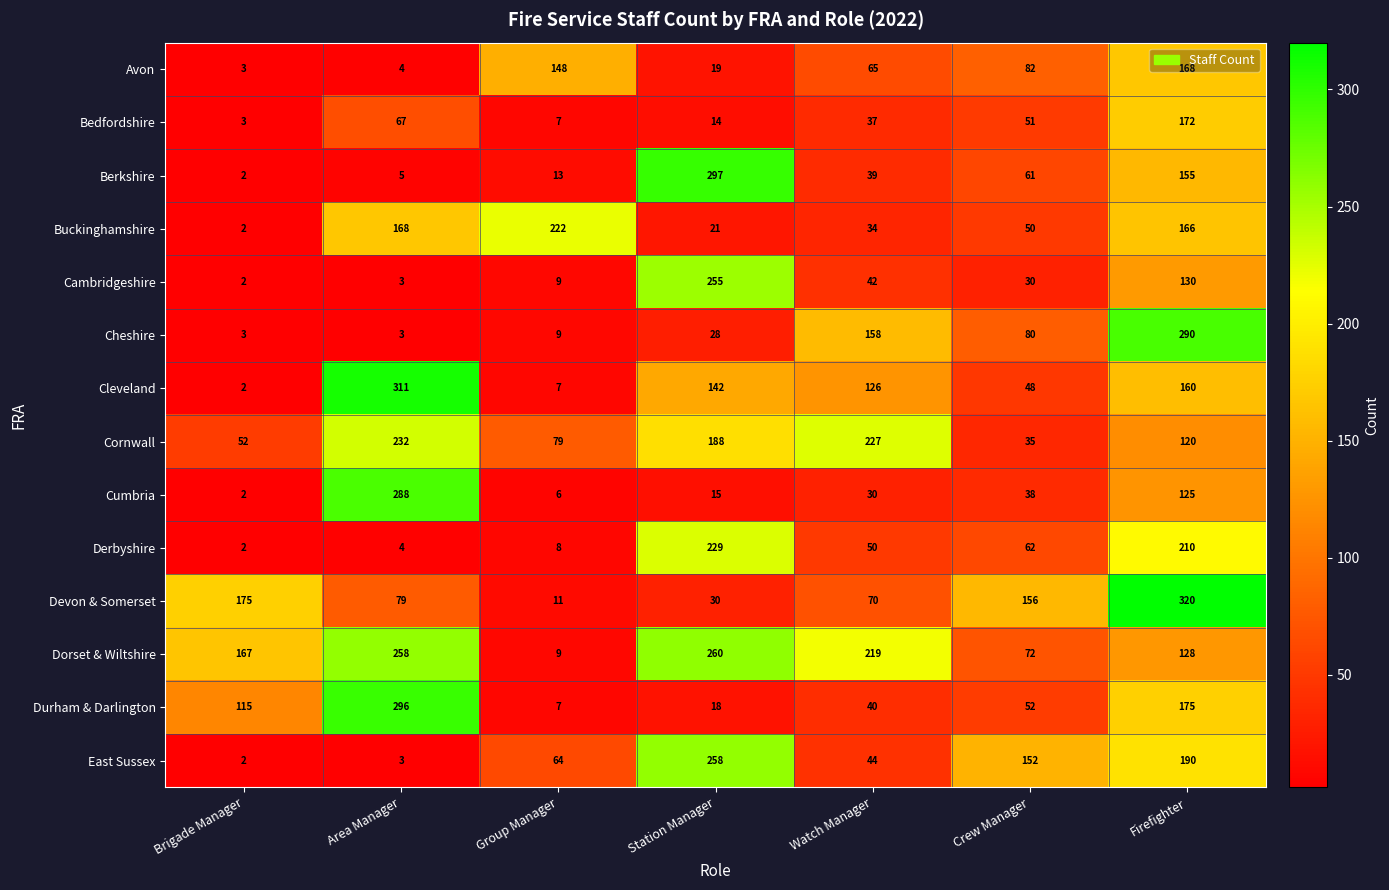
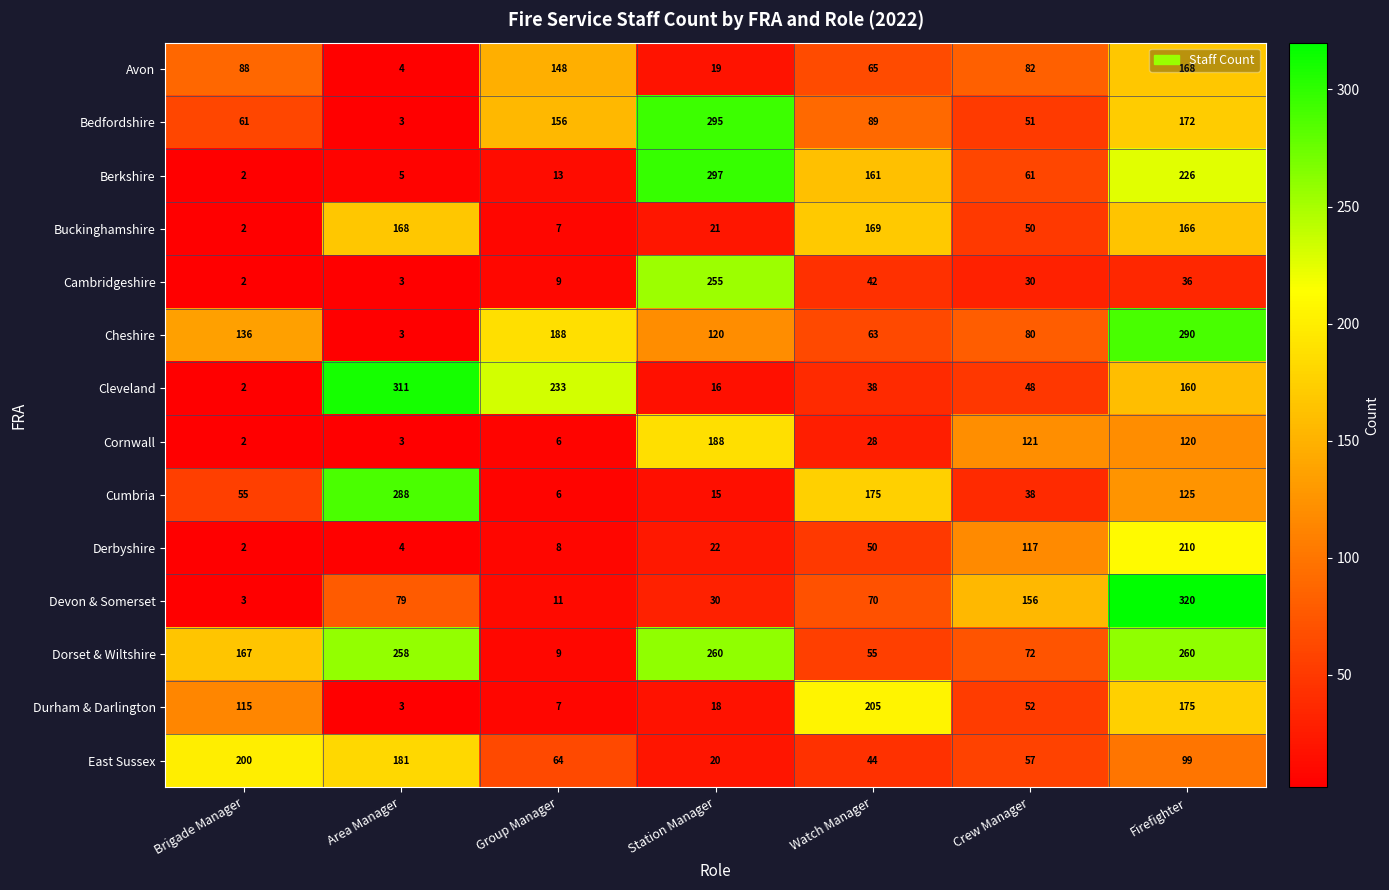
  {
    "Avon": {
-     "Brigade Manager": 3,
+     "Brigade Manager": 88,
      "Area Manager": 4,
      "Group Manager": 148,
      "Station Manager": 19,
      "Watch Manager": 65,
      "Crew Manager": 82
    },
    "Bedfordshire": {
-     "Brigade Manager": 3,
-     "Area Manager": 67,
-     "Group Manager": 7,
-     "Station Manager": 14,
-     "Watch Manager": 37,
+     "Brigade Manager": 61,
+     "Area Manager": 3,
+     "Group Manager": 156,
+     "Station Manager": 295,
+     "Watch Manager": 89,
      "Crew Manager": 51,
      "Firefighter": 172
    },
    "Berkshire": {
      "Brigade Manager": 2,
      "Area Manager": 5,
      "Group Manager": 13,
      "Station Manager": 297,
-     "Watch Manager": 39,
+     "Watch Manager": 161,
      "Crew Manager": 61,
-     "Firefighter": 155
+     "Firefighter": 226
    },
    "Buckinghamshire": {
      "Brigade Manager": 2,
      "Area Manager": 168,
-     "Group Manager": 222,
+     "Group Manager": 7,
      "Station Manager": 21,
-     "Watch Manager": 34,
+     "Watch Manager": 169,
      "Crew Manager": 50,
      "Firefighter": 166
    },
    "Cambridgeshire": {
      "Brigade Manager": 2,
      "Area Manager": 3,
      "Group Manager": 9,
      "Station Manager": 255,
      "Watch Manager": 42,
      "Crew Manager": 30,
-     "Firefighter": 130
+     "Firefighter": 36
    },
    "Cheshire": {
-     "Brigade Manager": 3,
+     "Brigade Manager": 136,
      "Area Manager": 3,
-     "Group Manager": 9,
-     "Station Manager": 28,
-     "Watch Manager": 158,
+     "Group Manager": 188,
+     "Station Manager": 120,
+     "Watch Manager": 63,
      "Crew Manager": 80,
      "Firefighter": 290
    },
    "Cleveland": {
      "Brigade Manager": 2,
      "Area Manager": 311,
-     "Group Manager": 7,
-     "Station Manager": 142,
-     "Watch Manager": 126,
+     "Group Manager": 233,
+     "Station Manager": 16,
+     "Watch Manager": 38,
      "Crew Manager": 48,
      "Firefighter": 160
    },
    "Cornwall": {
-     "Brigade Manager": 52,
-     "Area Manager": 232,
-     "Group Manager": 79,
+     "Brigade Manager": 2,
+     "Area Manager": 3,
+     "Group Manager": 6,
      "Station Manager": 188,
-     "Watch Manager": 227,
-     "Crew Manager": 35,
+     "Watch Manager": 28,
+     "Crew Manager": 121,
      "Firefighter": 120
    },
    "Cumbria": {
-     "Brigade Manager": 2,
+     "Brigade Manager": 55,
      "Area Manager": 288,
      "Group Manager": 6,
      "Station Manager": 15,
-     "Watch Manager": 30,
+     "Watch Manager": 175,
      "Crew Manager": 38,
      "Firefighter": 125
    },
    "Derbyshire": {
      "Brigade Manager": 2,
      "Area Manager": 4,
      "Group Manager": 8,
-     "Station Manager": 229,
+     "Station Manager": 22,
      "Watch Manager": 50,
-     "Crew Manager": 62,
+     "Crew Manager": 117,
      "Firefighter": 210
    },
    "Devon & Somerset": {
-     "Brigade Manager": 175,
+     "Brigade Manager": 3,
      "Area Manager": 79,
      "Group Manager": 11,
      "Station Manager": 30,
      "Watch Manager": 70,
      "Crew Manager": 156,
      "Firefighter": 320
    },
    "Dorset & Wiltshire": {
      "Brigade Manager": 167,
      "Area Manager": 258,
      "Group Manager": 9,
      "Station Manager": 260,
-     "Watch Manager": 219,
+     "Watch Manager": 55,
      "Crew Manager": 72,
-     "Firefighter": 128
+     "Firefighter": 260
    },
    "Durham & Darlington": {
      "Brigade Manager": 115,
-     "Area Manager": 296,
+     "Area Manager": 3,
      "Group Manager": 7,
      "Station Manager": 18,
-     "Watch Manager": 40,
+     "Watch Manager": 205,
      "Crew Manager": 52,
      "Firefighter": 175
    },
    "East Sussex": {
-     "Brigade Manager": 2,
-     "Area Manager": 3,
+     "Brigade Manager": 200,
+     "Area Manager": 181,
      "Group Manager": 64,
-     "Station Manager": 258,
+     "Station Manager": 20,
      "Watch Manager": 44,
-     "Crew Manager": 152,
-     "Firefighter": 190
+     "Crew Manager": 57,
+     "Firefighter": 99
    }
  }
